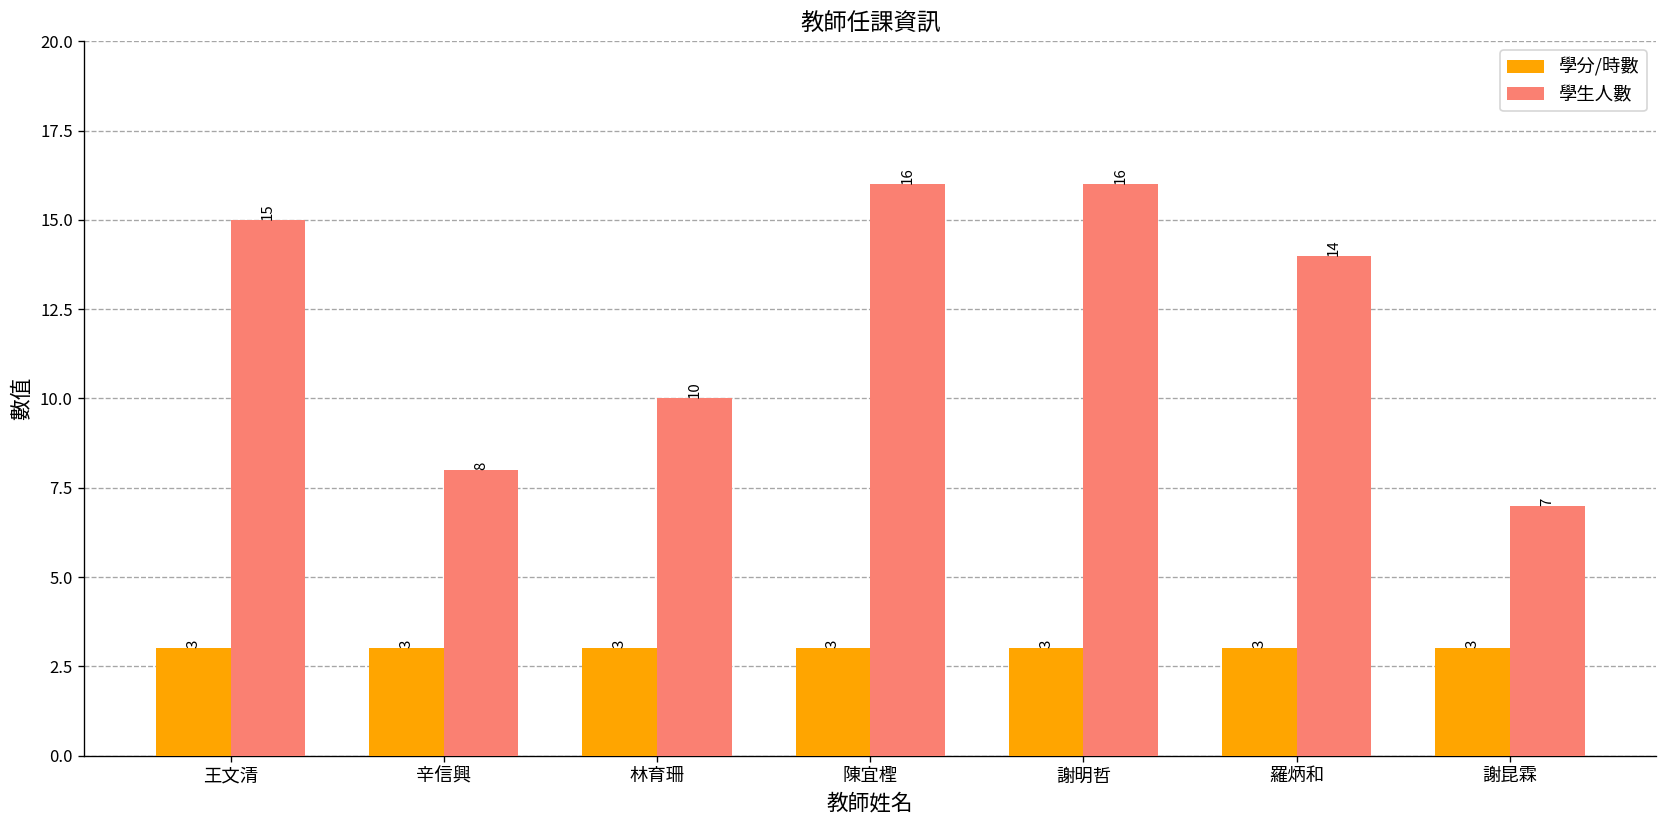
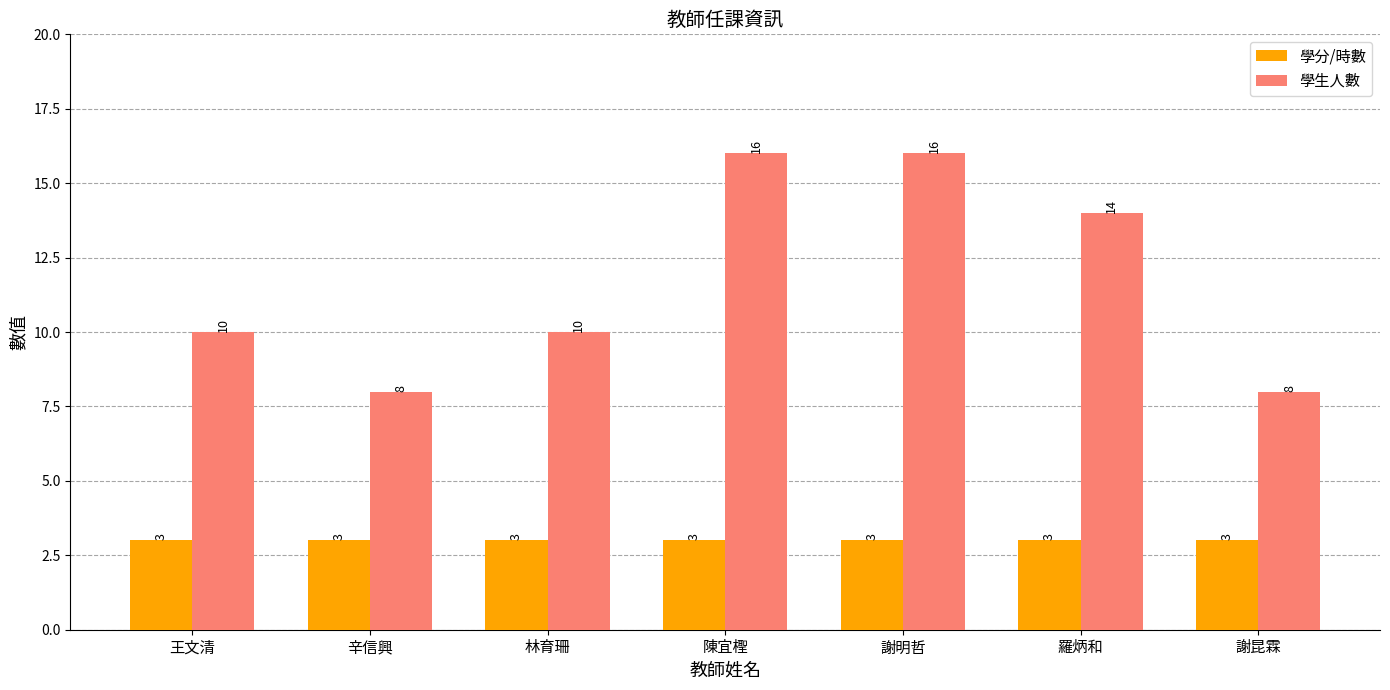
  {
    "學分/時數": {
      "王文清": 3,
      "辛信興": 3,
      "林育珊": 3,
      "陳宜檉": 3,
      "謝明哲": 3,
      "羅炳和": 3,
      "謝昆霖": 3
    },
    "學生人數": {
-     "王文清": 15,
+     "王文清": 10,
      "辛信興": 8,
      "林育珊": 10,
      "陳宜檉": 16,
      "謝明哲": 16,
      "羅炳和": 14,
-     "謝昆霖": 7
+     "謝昆霖": 8
    }
  }
